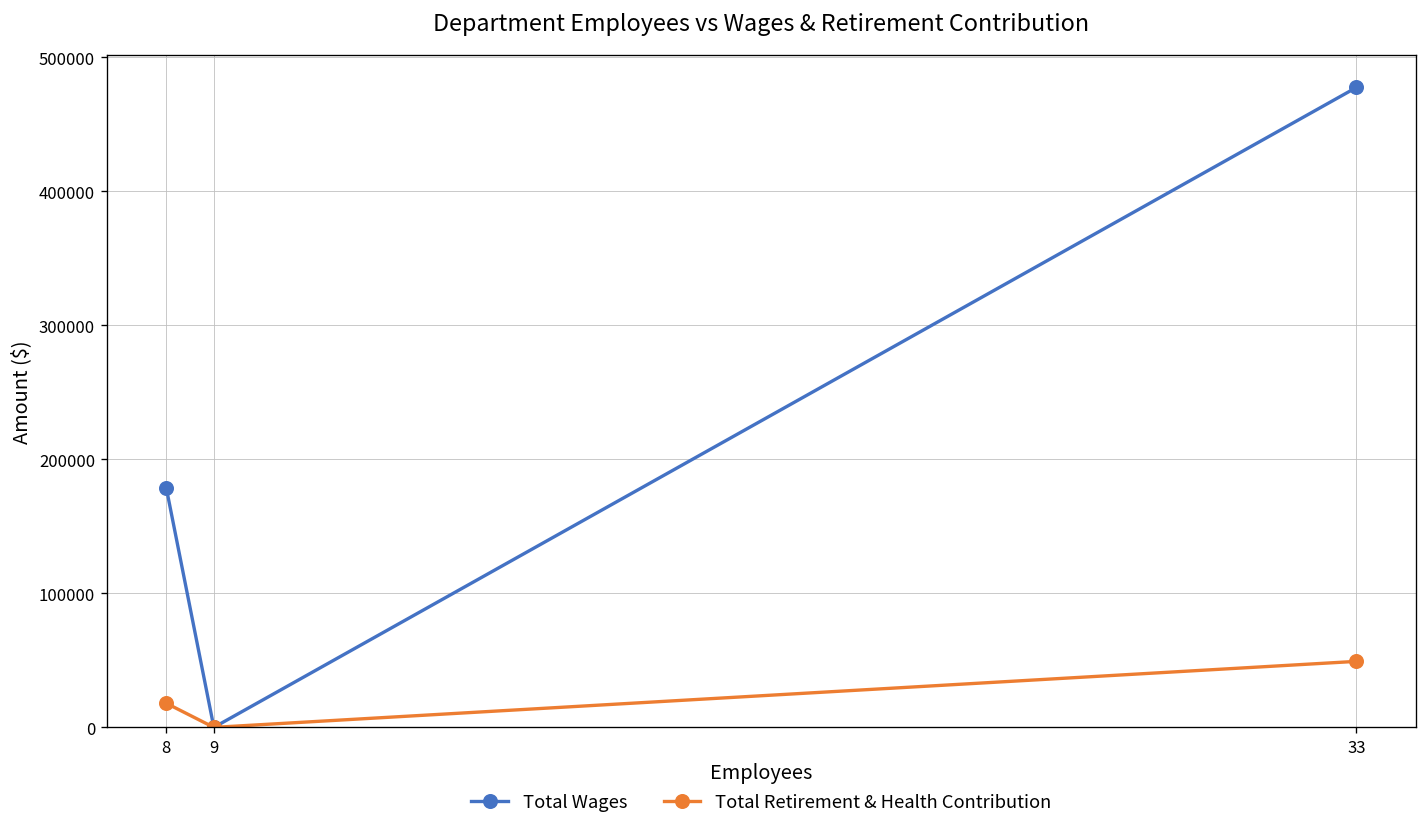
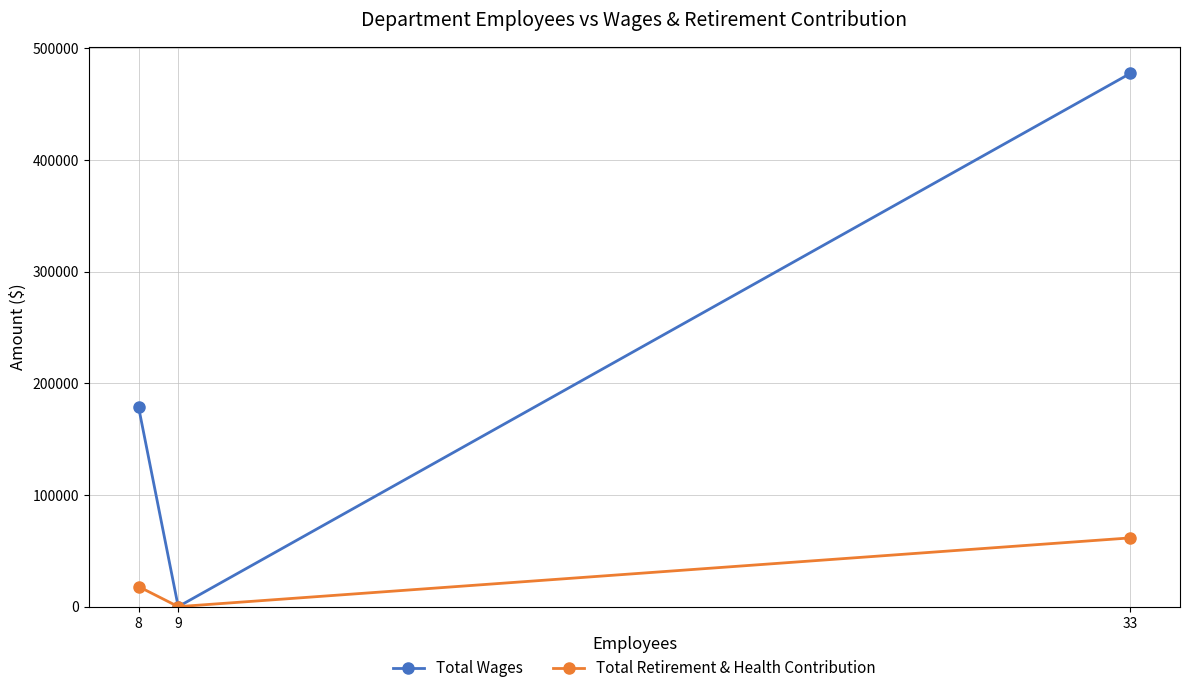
  {
    "Total Wages": {
      "8": 179000,
      "33": 478000
    },
    "Total Retirement & Health Contribution": {
      "8": 18000,
-     "33": 49000
+     "33": 62000
    }
  }
